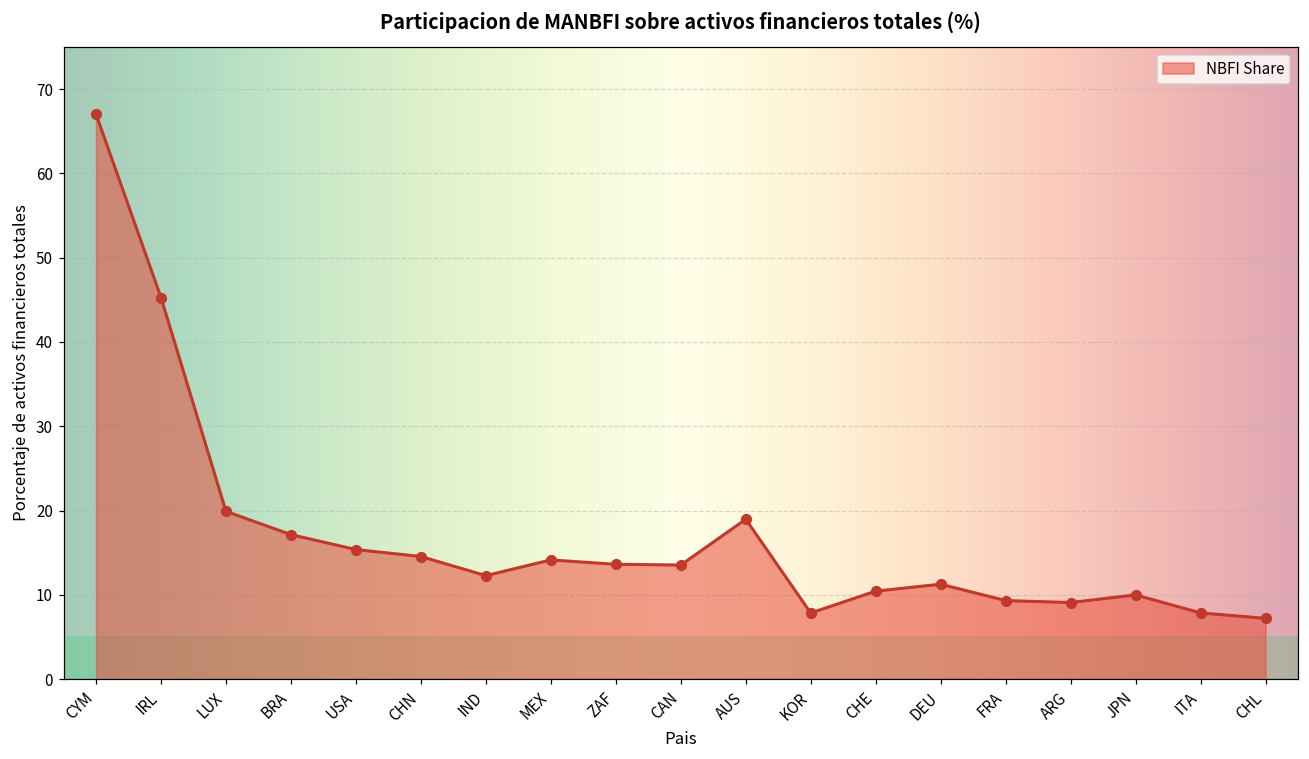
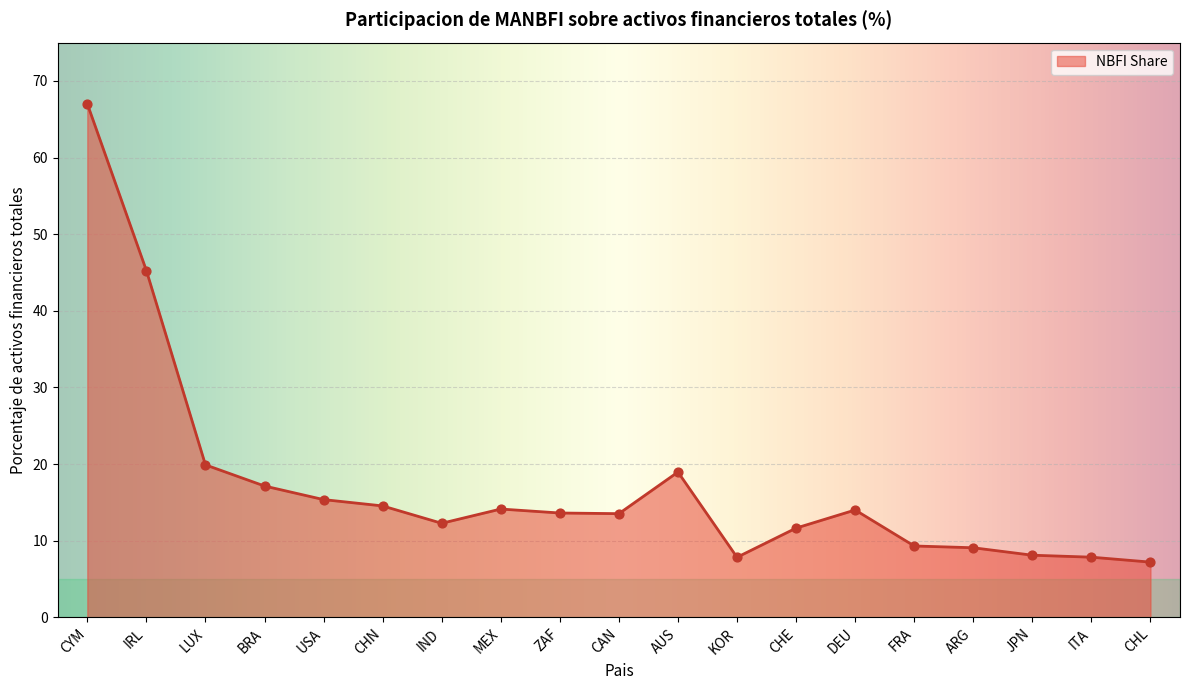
  {
    "CYM": 67,
    "IRL": 45,
    "LUX": 20,
    "BRA": 17,
    "USA": 15,
    "CHN": 15,
    "IND": 12,
    "MEX": 14,
    "ZAF": 14,
    "CAN": 14,
    "AUS": 19,
    "KOR": 8,
-   "CHE": 10,
-   "DEU": 11,
+   "CHE": 12,
+   "DEU": 14,
    "FRA": 9,
    "ARG": 9,
-   "JPN": 10,
+   "JPN": 8,
    "ITA": 8,
    "CHL": 7
  }
